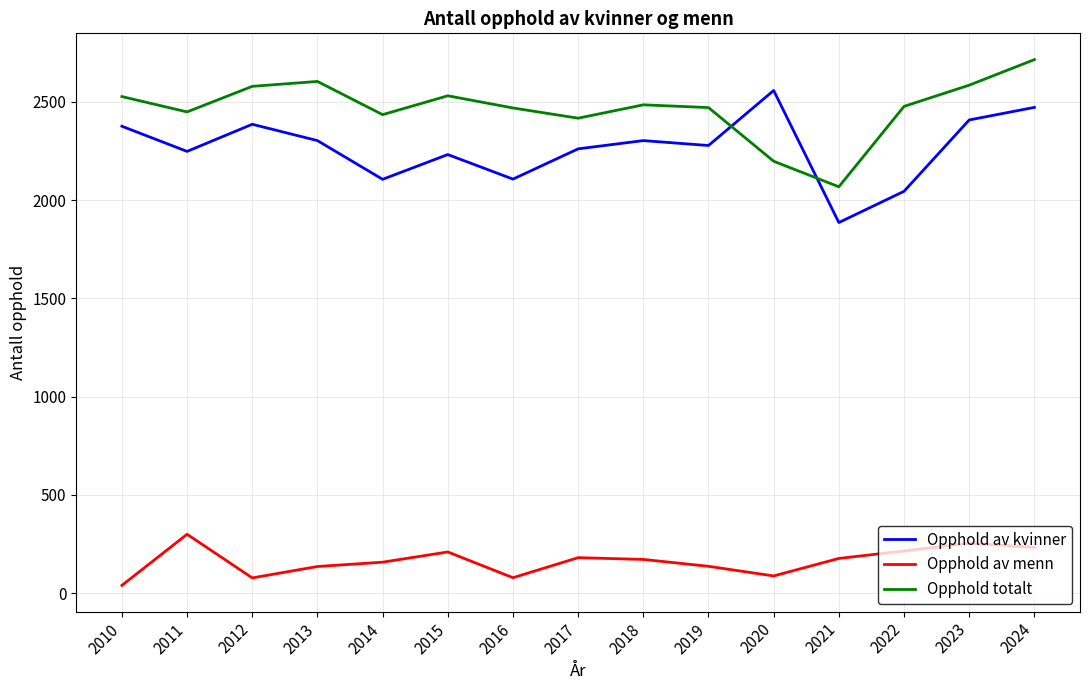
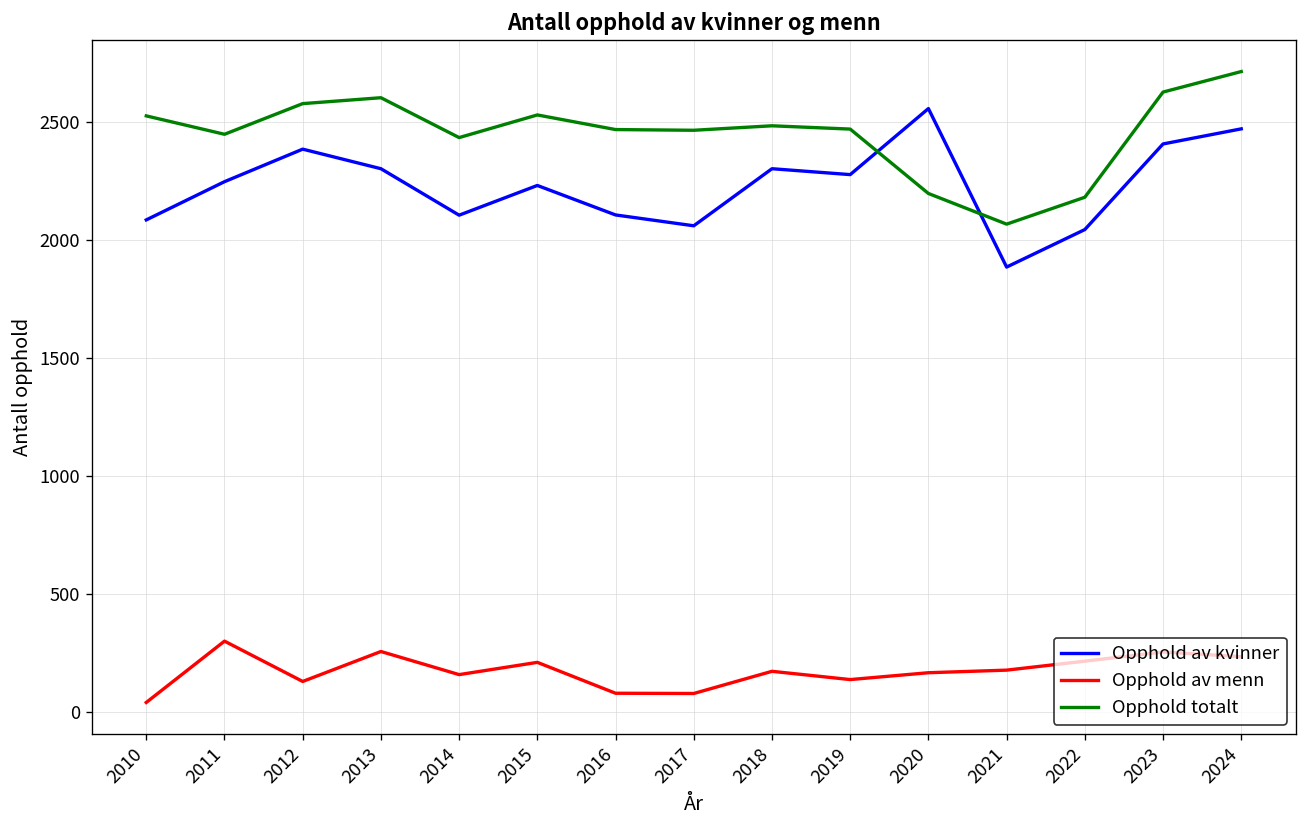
  {
    "Opphold av kvinner": {
-     "2010": 2380,
+     "2010": 2090,
      "2011": 2250,
      "2012": 2390,
      "2013": 2300,
      "2014": 2110,
      "2015": 2230,
      "2016": 2110,
-     "2017": 2260,
+     "2017": 2060,
      "2018": 2300,
      "2019": 2280,
      "2020": 2560,
      "2021": 1890,
      "2022": 2050,
      "2023": 2410,
      "2024": 2470
    },
    "Opphold av menn": {
      "2010": 40,
      "2011": 300,
-     "2012": 80,
-     "2013": 140,
+     "2012": 130,
+     "2013": 260,
      "2014": 160,
      "2015": 210,
      "2016": 80,
-     "2017": 180,
+     "2017": 80,
      "2018": 170,
      "2019": 140,
-     "2020": 90,
+     "2020": 170,
      "2021": 180
    },
    "Opphold totalt": {
      "2010": 2530,
      "2011": 2450,
      "2012": 2580,
      "2013": 2600,
      "2014": 2440,
      "2015": 2530,
      "2016": 2470,
-     "2017": 2420,
+     "2017": 2470,
      "2018": 2490,
      "2019": 2470,
      "2020": 2200,
      "2021": 2070,
-     "2022": 2480,
-     "2023": 2590,
+     "2022": 2180,
+     "2023": 2630,
      "2024": 2720
    }
  }
